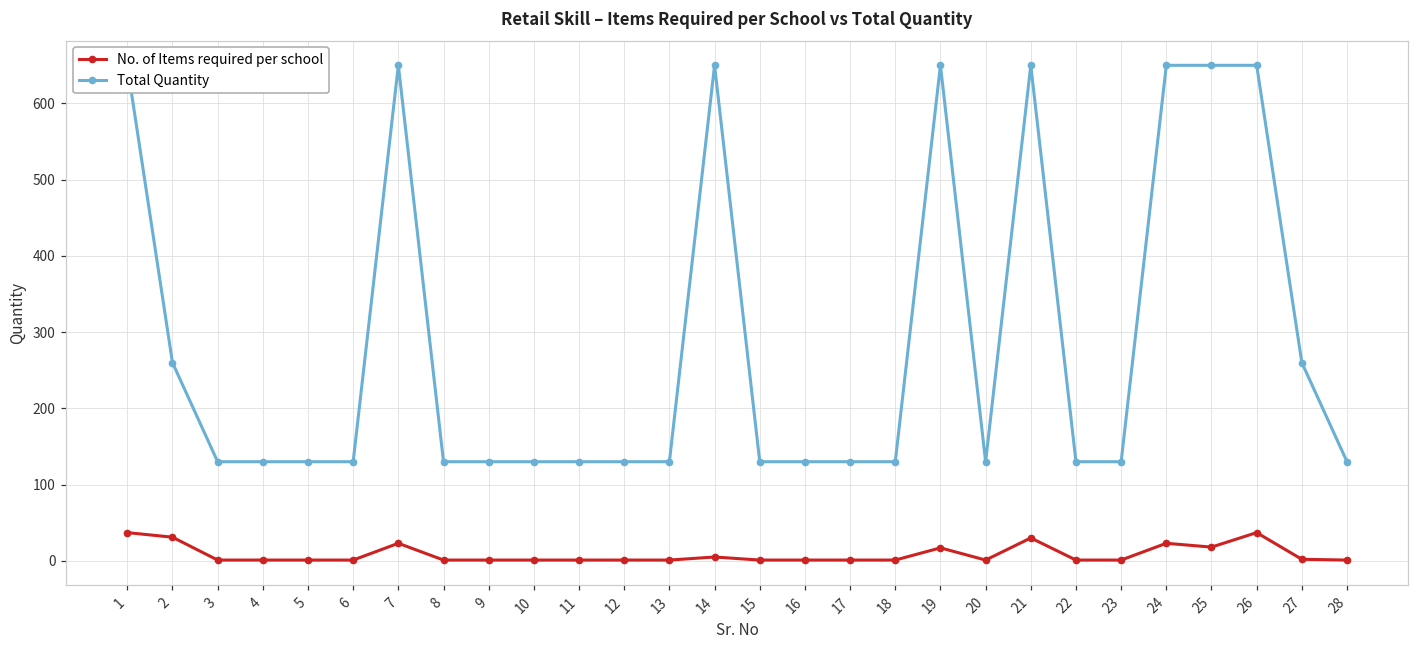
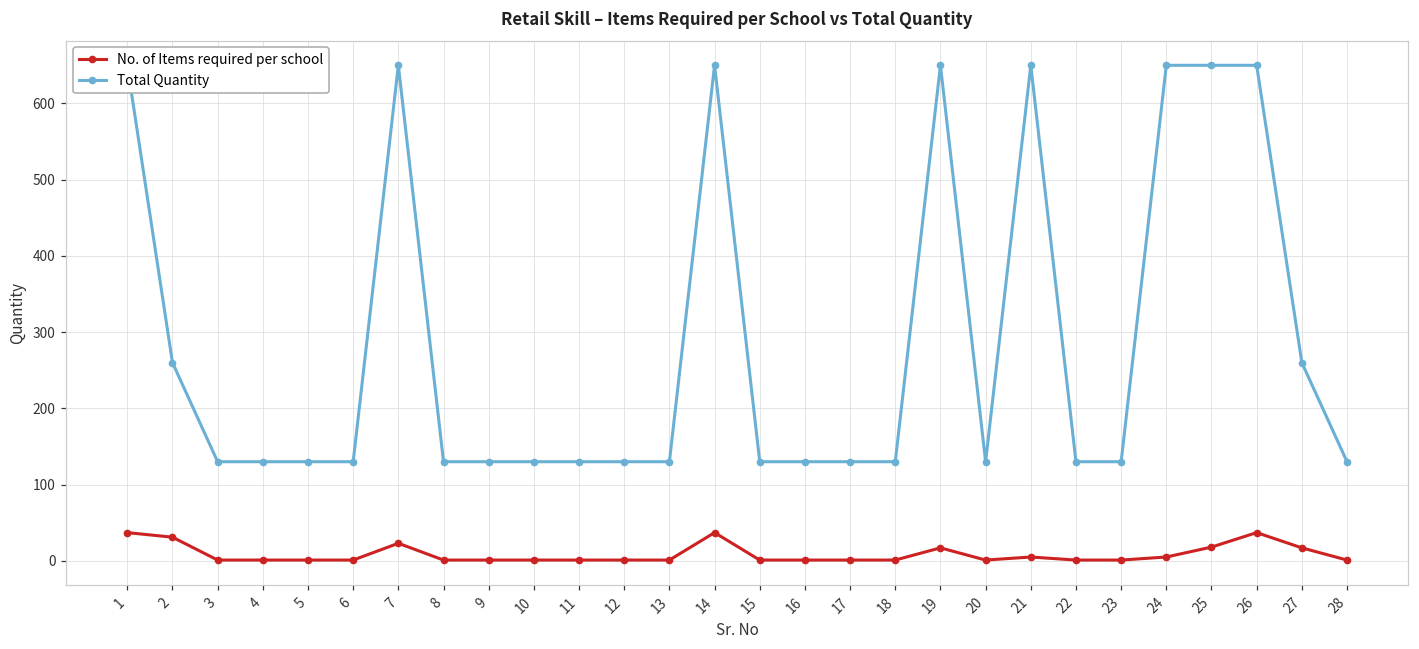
  {
    "No. of Items required per school": {
      "1": 40,
      "2": 30,
      "3": 0,
      "4": 0,
      "5": 0,
      "6": 0,
      "7": 20,
      "8": 0,
      "9": 0,
      "10": 0,
      "11": 0,
      "12": 0,
      "13": 0,
-     "14": 10,
+     "14": 40,
      "15": 0,
      "16": 0,
      "17": 0,
      "18": 0,
      "19": 20,
      "20": 0,
-     "21": 30,
+     "21": 10,
      "22": 0,
      "23": 0,
-     "24": 20,
+     "24": 10,
      "25": 20,
      "26": 40,
-     "27": 0,
+     "27": 20,
      "28": 0
    },
    "Total Quantity": {
      "2": 260,
      "3": 130,
      "4": 130,
      "5": 130,
      "6": 130,
      "7": 650,
      "8": 130,
      "9": 130,
      "10": 130,
      "11": 130,
      "12": 130,
      "13": 130,
      "14": 650,
      "15": 130,
      "16": 130,
      "17": 130,
      "18": 130,
      "19": 650,
      "20": 130,
      "21": 650,
      "22": 130,
      "23": 130,
      "24": 650,
      "25": 650,
      "26": 650,
      "27": 260,
      "28": 130
    }
  }
